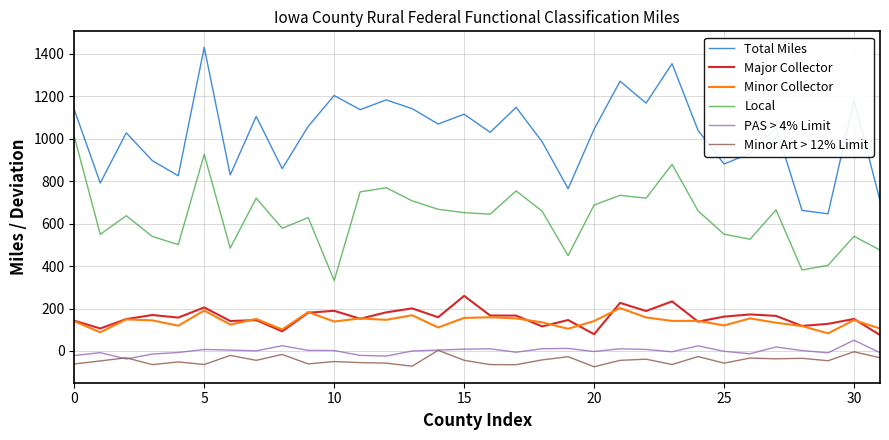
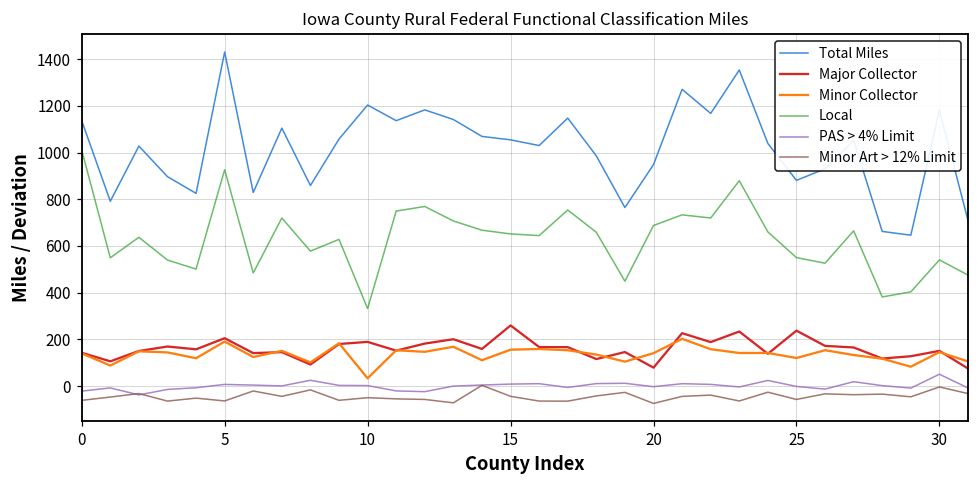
  {
    "Total Miles": {
      "0": 1140,
      "5": 1430,
      "10": 1200,
-     "15": 1120,
-     "20": 1040,
+     "15": 1050,
+     "20": 950,
      "25": 880
    },
    "Major Collector": {
      "5": 210,
      "10": 190,
      "15": 260,
      "20": 80,
-     "25": 160
+     "25": 240
    },
    "Minor Collector": {
      "5": 190,
-     "10": 140,
+     "10": 30,
      "15": 160,
      "20": 140,
      "25": 120
    },
    "Local": {
      "0": 1010,
      "5": 930,
      "10": 330,
      "15": 650,
      "20": 690,
      "25": 550,
      "30": 540
    },
    "PAS > 4% Limit": {
      "0": -20,
      "5": 10,
      "10": 0,
      "15": 10,
      "20": 0,
      "25": 0,
      "30": 50
    },
    "Minor Art > 12% Limit": {
      "0": -60,
      "5": -60,
      "10": -50,
      "15": -40,
      "20": -70,
      "25": -60,
      "30": 0
    }
  }
